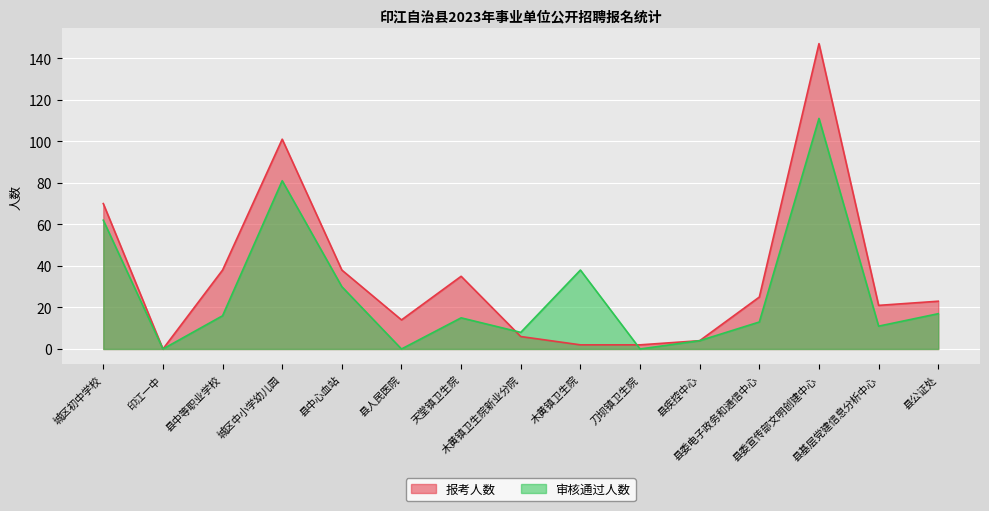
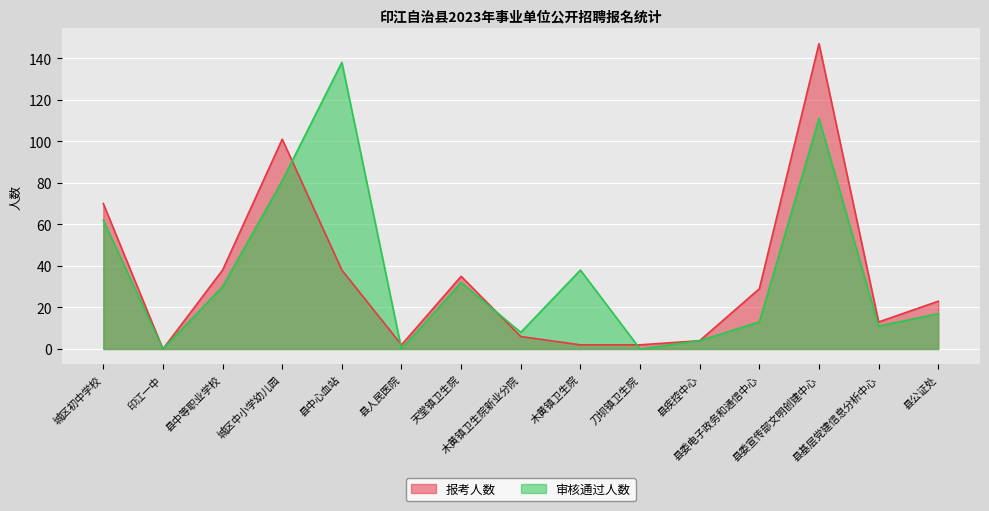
  {
    "报考人数": {
      "城区初中学校": 70,
      "县中等职业学校": 38,
      "城区中小学幼儿园": 101,
      "县中心血站": 38,
-     "县人民医院": 14,
+     "县人民医院": 2,
      "天堂镇卫生院": 35,
      "木黄镇卫生院新业分院": 6,
      "木黄镇卫生院": 2,
      "刀坝镇卫生院": 2,
-     "县委电子政务和通信中心": 25,
+     "县委电子政务和通信中心": 29,
      "县委宣传部文明创建中心": 147,
-     "县基层党建信息分析中心": 21,
+     "县基层党建信息分析中心": 13,
      "县公证处": 23
    },
    "审核通过人数": {
      "城区初中学校": 62,
-     "县中等职业学校": 16,
+     "县中等职业学校": 30,
      "城区中小学幼儿园": 81,
-     "县中心血站": 30,
+     "县中心血站": 138,
      "县人民医院": 0,
-     "天堂镇卫生院": 15,
+     "天堂镇卫生院": 32,
      "木黄镇卫生院新业分院": 8,
      "木黄镇卫生院": 38,
      "刀坝镇卫生院": 0,
      "县委电子政务和通信中心": 13,
      "县委宣传部文明创建中心": 111,
      "县基层党建信息分析中心": 11,
      "县公证处": 17
    }
  }
